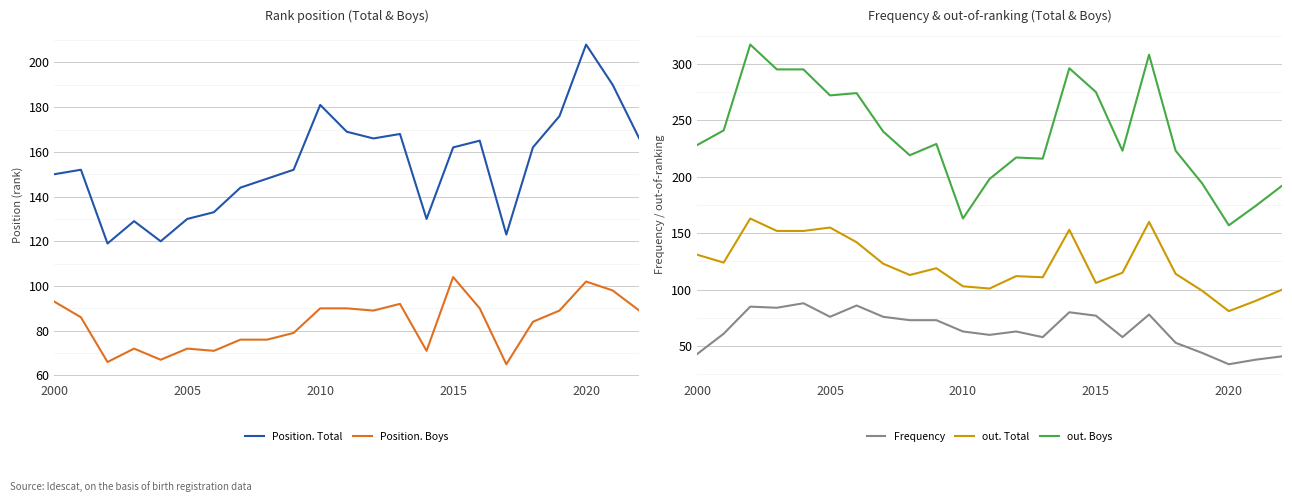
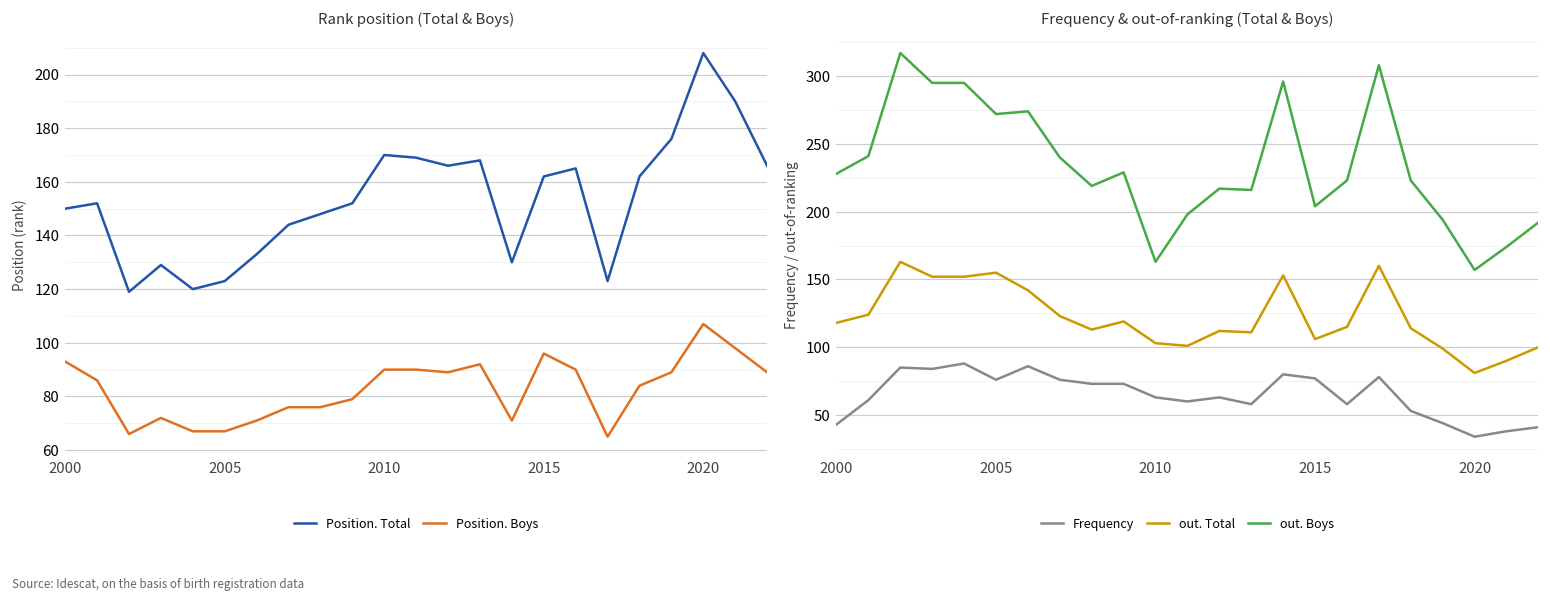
  {
    "Rank position (Total & Boys)": {
      "Position. Total": {
        "2000": 150,
-       "2005": 130,
-       "2010": 181,
+       "2005": 123,
+       "2010": 170,
        "2015": 162,
        "2020": 208
      },
      "Position. Boys": {
        "2000": 93,
-       "2005": 72,
+       "2005": 67,
        "2010": 90,
-       "2015": 104,
-       "2020": 102
+       "2015": 96,
+       "2020": 107
      }
    },
    "Frequency & out-of-ranking (Total & Boys)": {
      "Frequency": {
        "2000": 43,
        "2005": 76,
        "2010": 63,
        "2015": 77,
        "2020": 34
      },
      "out. Total": {
-       "2000": 131,
+       "2000": 118,
        "2005": 155,
        "2010": 103,
        "2015": 106,
        "2020": 81
      },
      "out. Boys": {
        "2000": 228,
        "2005": 272,
        "2010": 163,
-       "2015": 275,
+       "2015": 204,
        "2020": 157
      }
    }
  }
